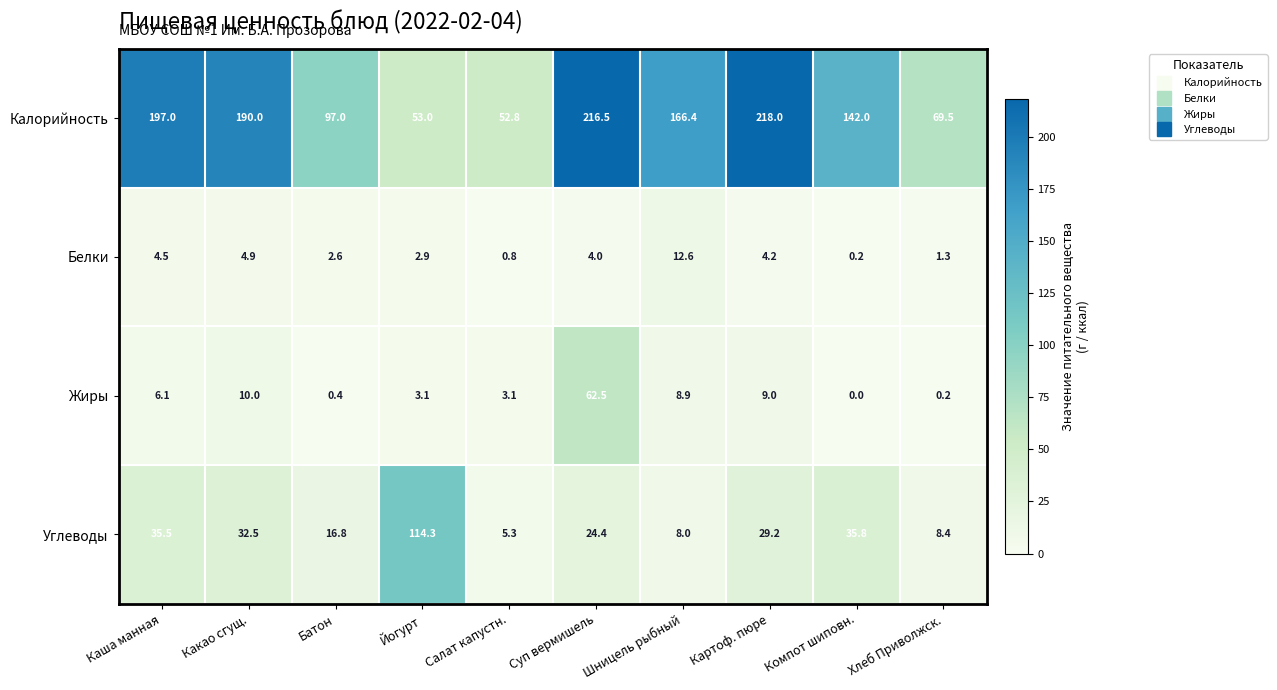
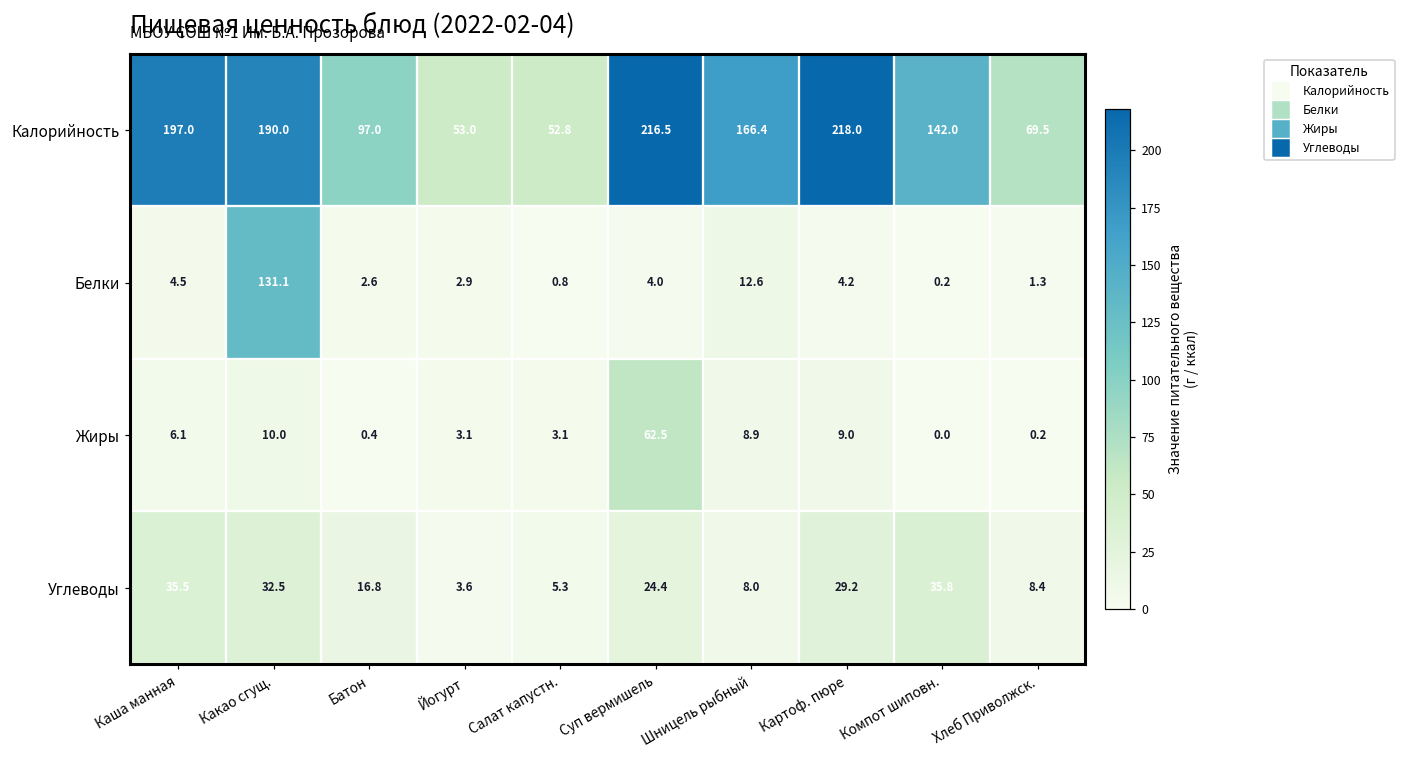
  {
    "Калорийность": {
      "Каша манная": 197.0,
      "Какао сгущ.": 190.0,
      "Батон": 97.0,
      "Йогурт": 53.0,
      "Салат капустн.": 52.8,
      "Суп вермишель": 216.5,
      "Шницель рыбный": 166.4,
      "Картоф. пюре": 218.0,
      "Компот шиповн.": 142.0,
      "Хлеб Приволжск.": 69.5
    },
    "Белки": {
      "Каша манная": 4.5,
-     "Какао сгущ.": 4.9,
+     "Какао сгущ.": 131.1,
      "Батон": 2.6,
      "Йогурт": 2.9,
      "Салат капустн.": 0.8,
      "Суп вермишель": 4.0,
      "Шницель рыбный": 12.6,
      "Картоф. пюре": 4.2,
      "Компот шиповн.": 0.2,
      "Хлеб Приволжск.": 1.3
    },
    "Жиры": {
      "Каша манная": 6.1,
      "Какао сгущ.": 10.0,
      "Батон": 0.4,
      "Йогурт": 3.1,
      "Салат капустн.": 3.1,
      "Суп вермишель": 62.5,
      "Шницель рыбный": 8.9,
      "Картоф. пюре": 9.0,
      "Компот шиповн.": 0.0,
      "Хлеб Приволжск.": 0.2
    },
    "Углеводы": {
      "Какао сгущ.": 32.5,
      "Батон": 16.8,
-     "Йогурт": 114.3,
+     "Йогурт": 3.6,
      "Салат капустн.": 5.3,
      "Суп вермишель": 24.4,
      "Шницель рыбный": 8.0,
      "Картоф. пюре": 29.2,
      "Хлеб Приволжск.": 8.4
    }
  }
